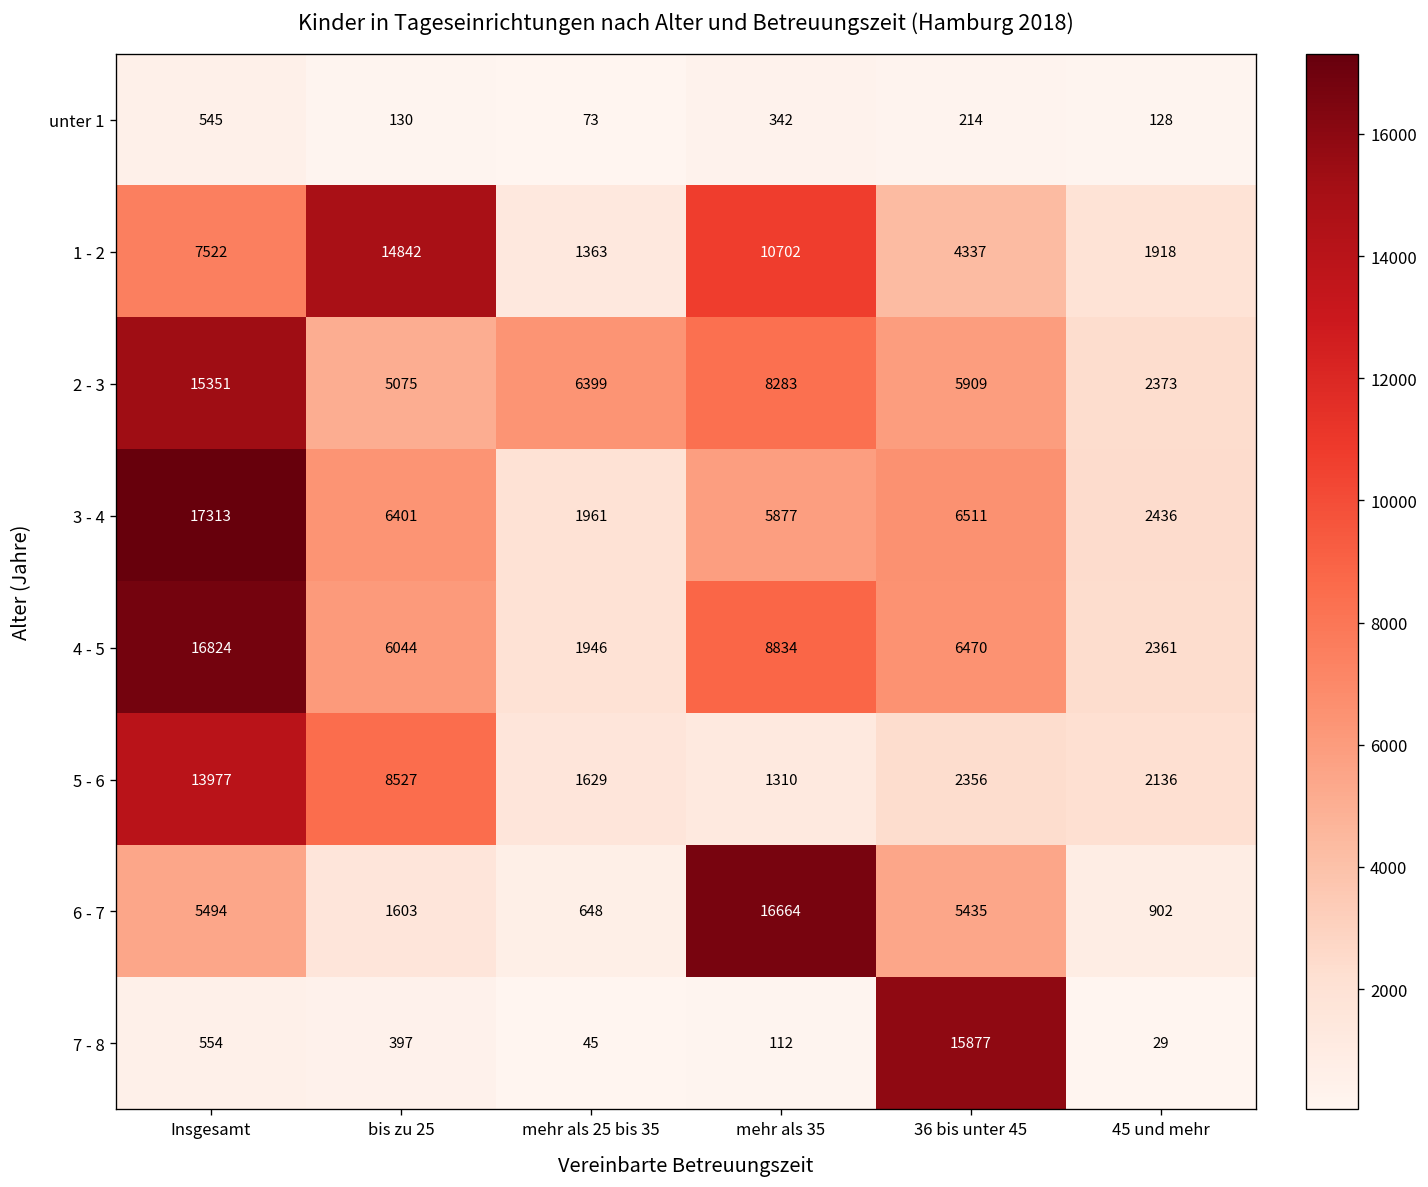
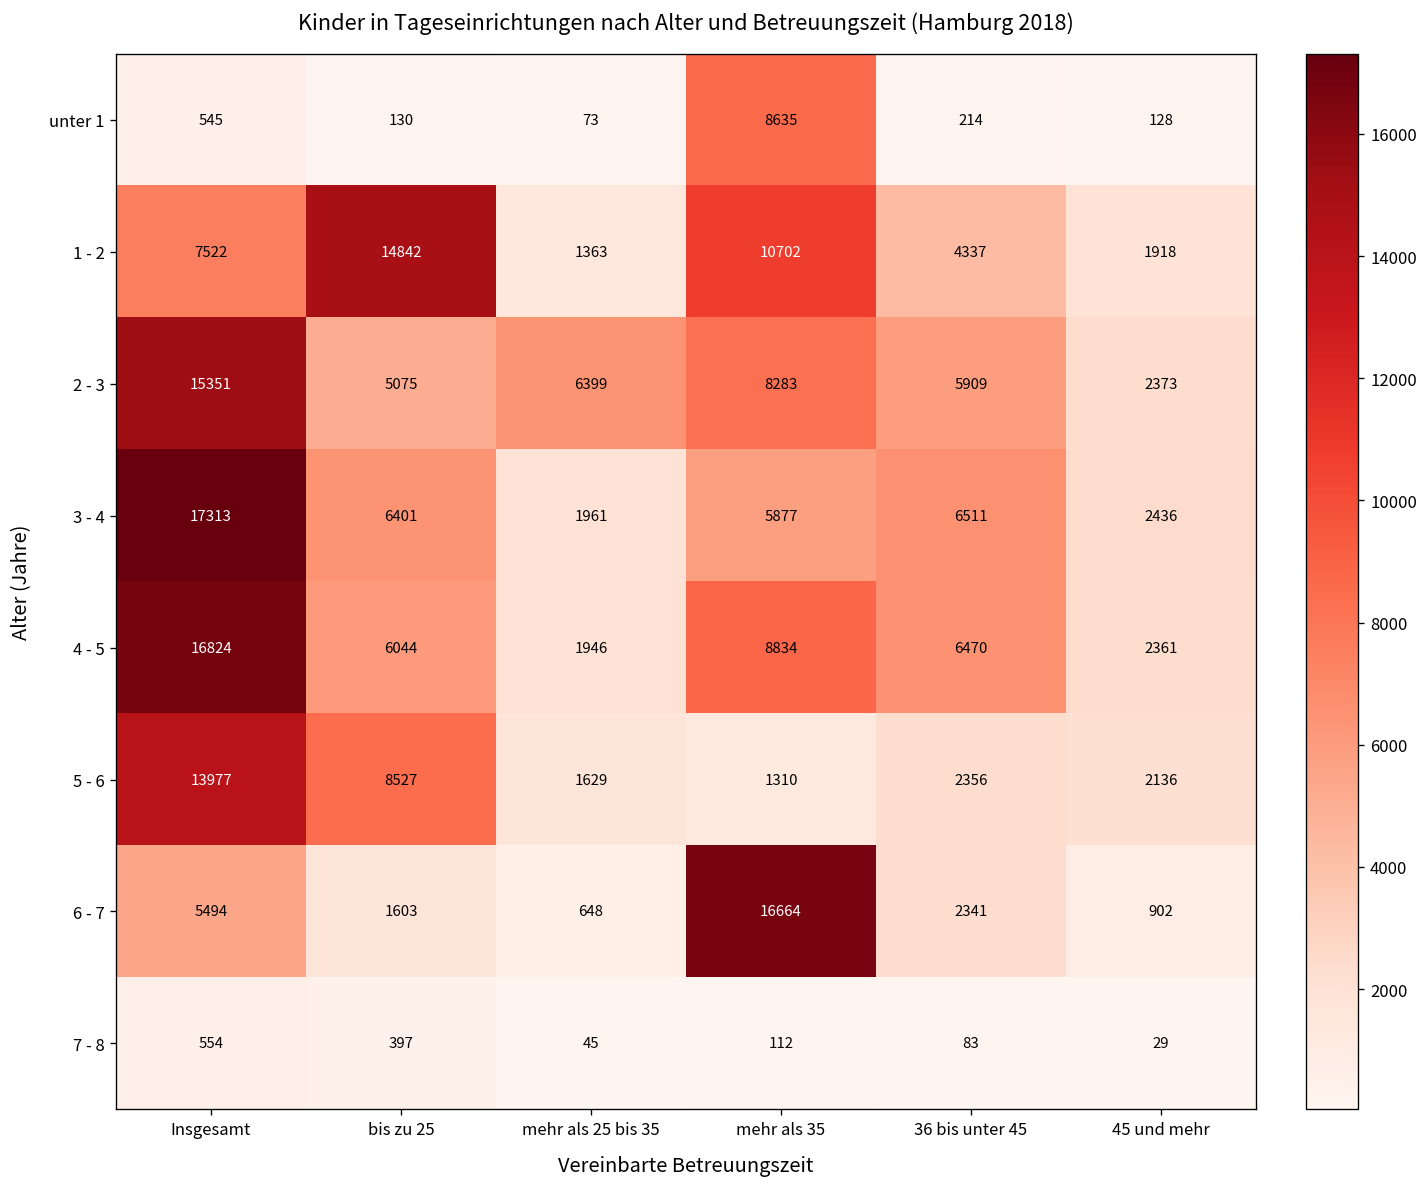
  {
    "unter 1": {
      "Insgesamt": 545,
      "bis zu 25": 130,
      "mehr als 25 bis 35": 73,
-     "mehr als 35": 342,
+     "mehr als 35": 8635,
      "36 bis unter 45": 214,
      "45 und mehr": 128
    },
    "1 - 2": {
      "Insgesamt": 7522,
      "bis zu 25": 14842,
      "mehr als 25 bis 35": 1363,
      "mehr als 35": 10702,
      "36 bis unter 45": 4337,
      "45 und mehr": 1918
    },
    "2 - 3": {
      "Insgesamt": 15351,
      "bis zu 25": 5075,
      "mehr als 25 bis 35": 6399,
      "mehr als 35": 8283,
      "36 bis unter 45": 5909,
      "45 und mehr": 2373
    },
    "3 - 4": {
      "Insgesamt": 17313,
      "bis zu 25": 6401,
      "mehr als 25 bis 35": 1961,
      "mehr als 35": 5877,
      "36 bis unter 45": 6511,
      "45 und mehr": 2436
    },
    "4 - 5": {
      "Insgesamt": 16824,
      "bis zu 25": 6044,
      "mehr als 25 bis 35": 1946,
      "mehr als 35": 8834,
      "36 bis unter 45": 6470,
      "45 und mehr": 2361
    },
    "5 - 6": {
      "Insgesamt": 13977,
      "bis zu 25": 8527,
      "mehr als 25 bis 35": 1629,
      "mehr als 35": 1310,
      "36 bis unter 45": 2356,
      "45 und mehr": 2136
    },
    "6 - 7": {
      "Insgesamt": 5494,
      "bis zu 25": 1603,
      "mehr als 25 bis 35": 648,
      "mehr als 35": 16664,
-     "36 bis unter 45": 5435,
+     "36 bis unter 45": 2341,
      "45 und mehr": 902
    },
    "7 - 8": {
      "Insgesamt": 554,
      "bis zu 25": 397,
      "mehr als 25 bis 35": 45,
      "mehr als 35": 112,
-     "36 bis unter 45": 15877,
+     "36 bis unter 45": 83,
      "45 und mehr": 29
    }
  }
